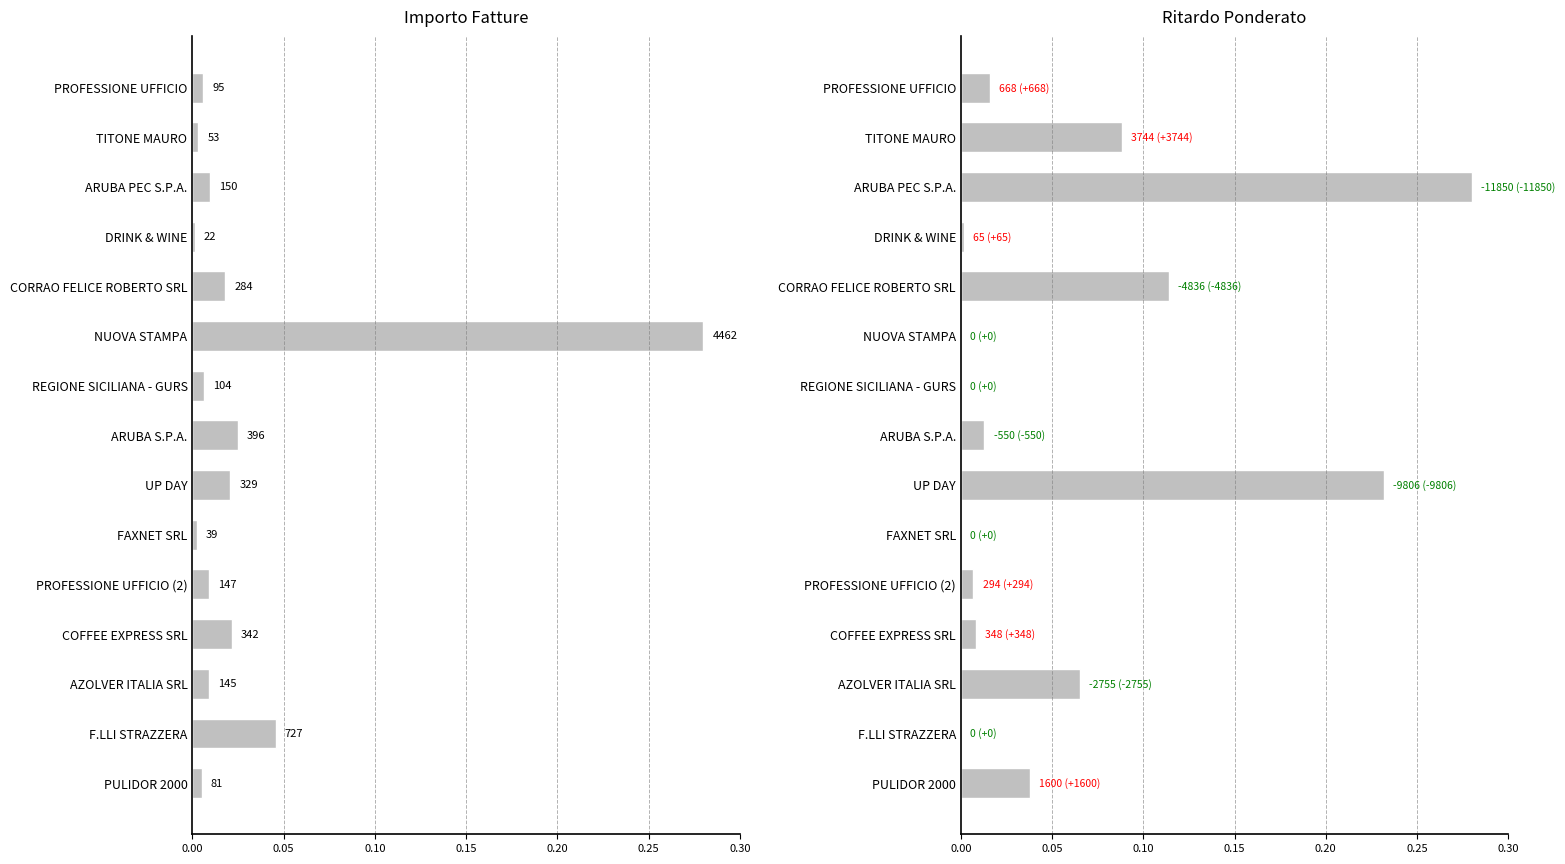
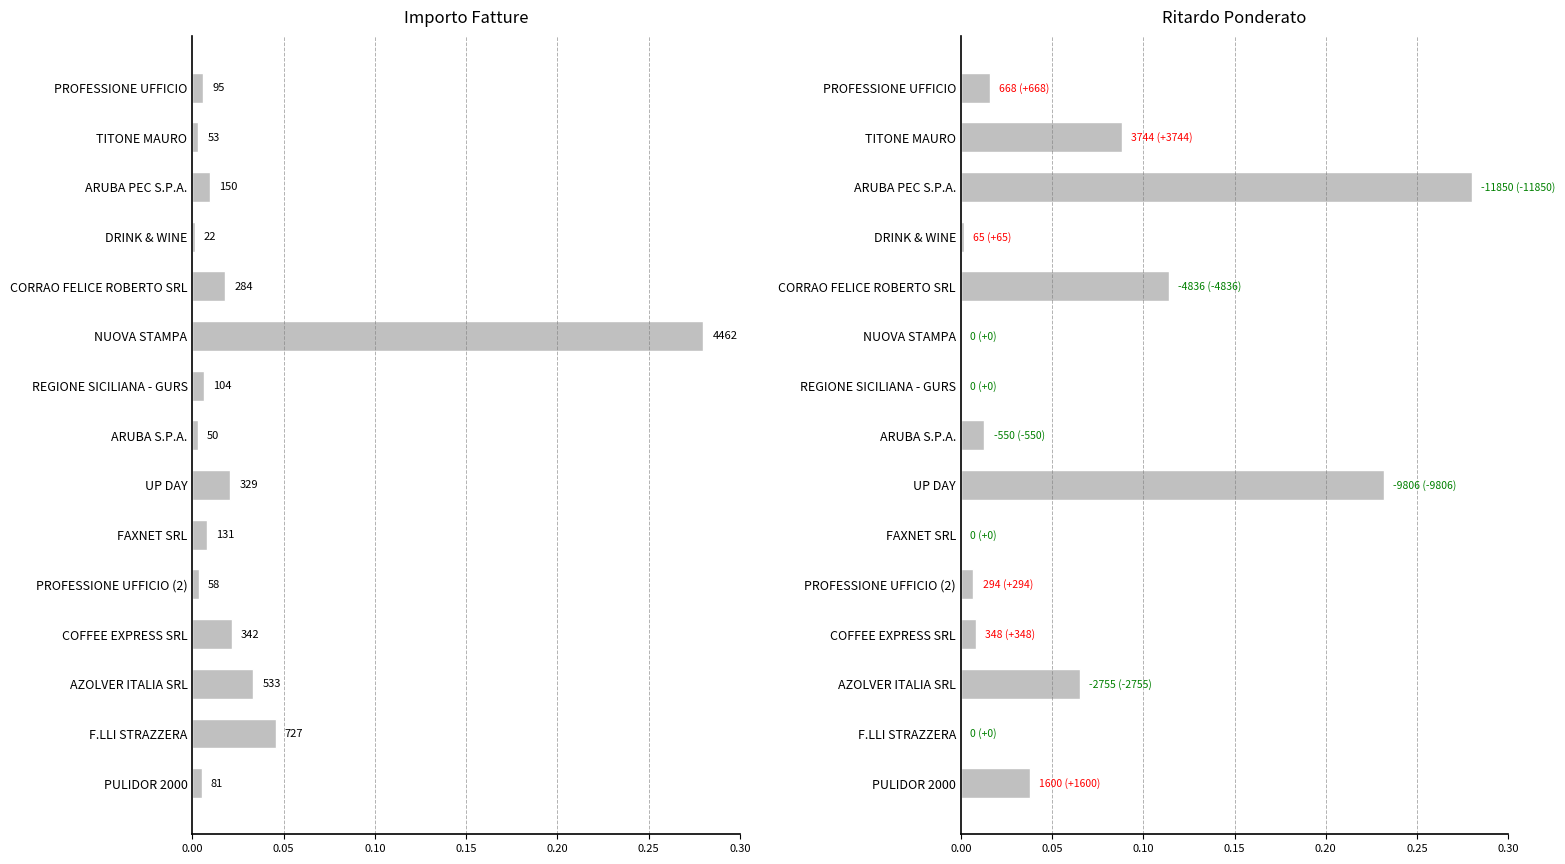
  {
    "Importo Fatture": {
-     "ARUBA S.P.A.": 396,
-     "FAXNET SRL": 39,
-     "PROFESSIONE UFFICIO (2)": 147,
-     "AZOLVER ITALIA SRL": 145
+     "ARUBA S.P.A.": 50,
+     "FAXNET SRL": 131,
+     "PROFESSIONE UFFICIO (2)": 58,
+     "AZOLVER ITALIA SRL": 533
    },
    "Ritardo Ponderato": {
      "NUOVA STAMPA": 0,
      "REGIONE SICILIANA - GURS": 0,
      "FAXNET SRL": 0,
      "F.LLI STRAZZERA": 0
    }
  }
